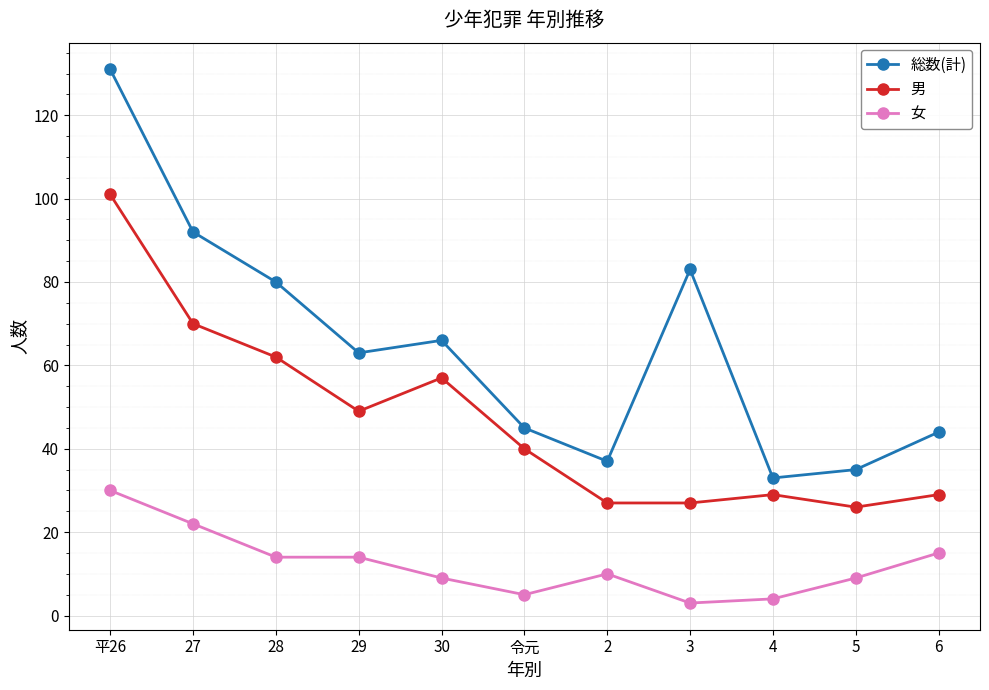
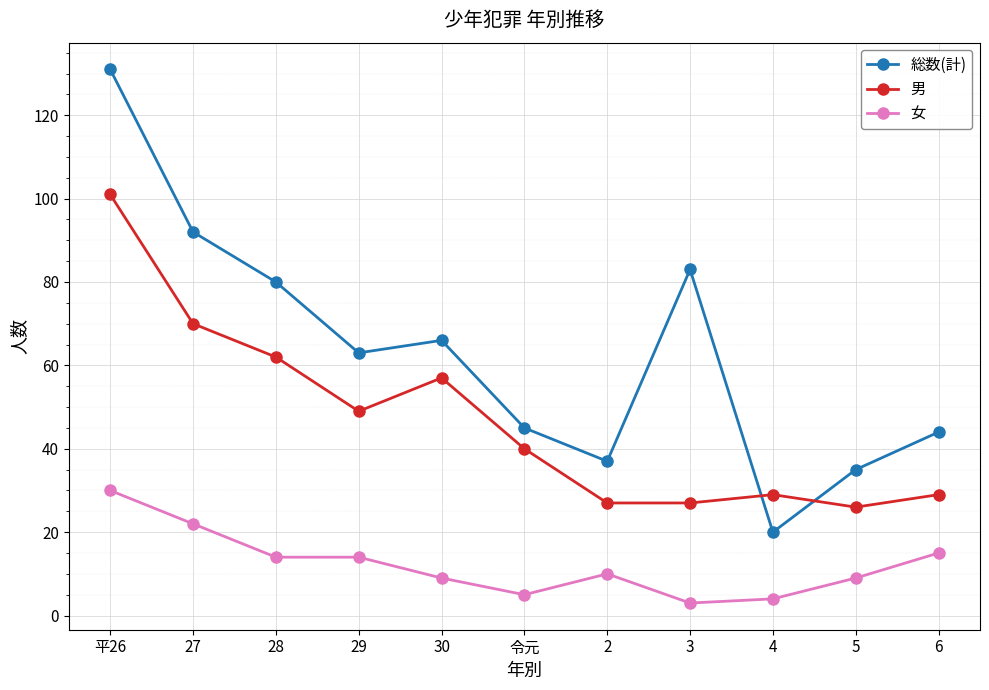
  {
    "総数(計)": {
      "平26": 131,
      "27": 92,
      "28": 80,
      "29": 63,
      "30": 66,
      "令元": 45,
      "2": 37,
      "3": 83,
-     "4": 33,
+     "4": 20,
      "5": 35,
      "6": 44
    },
    "男": {
      "平26": 101,
      "27": 70,
      "28": 62,
      "29": 49,
      "30": 57,
      "令元": 40,
      "2": 27,
      "3": 27,
      "4": 29,
      "5": 26,
      "6": 29
    },
    "女": {
      "平26": 30,
      "27": 22,
      "28": 14,
      "29": 14,
      "30": 9,
      "令元": 5,
      "2": 10,
      "3": 3,
      "4": 4,
      "5": 9,
      "6": 15
    }
  }
